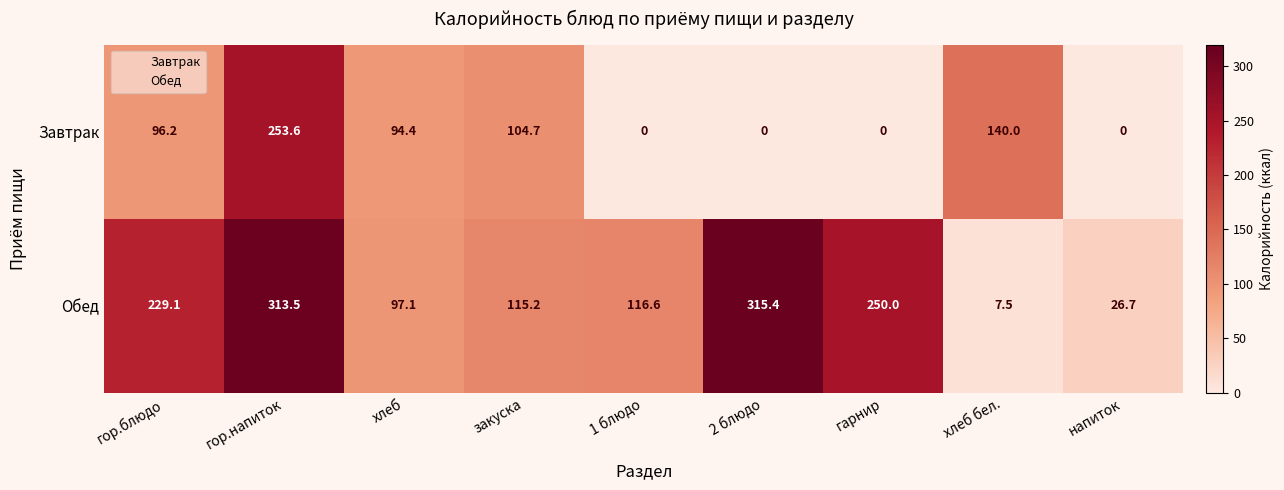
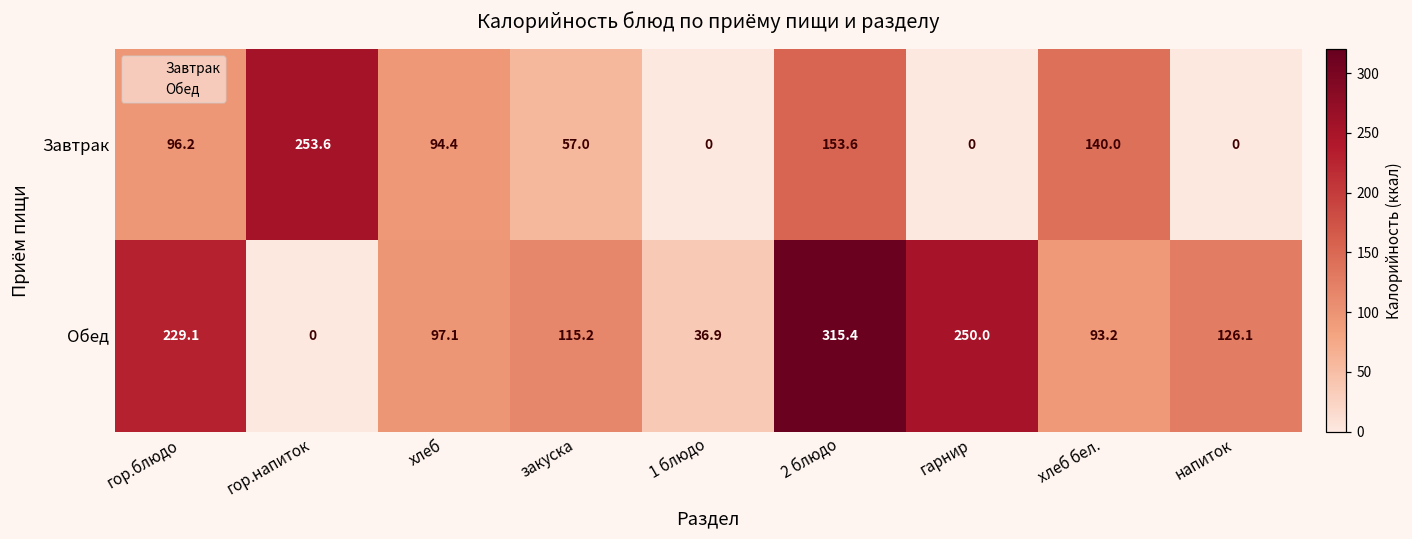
  {
    "Завтрак": {
      "гор.блюдо": 96.2,
      "гор.напиток": 253.6,
      "хлеб": 94.4,
-     "закуска": 104.7,
+     "закуска": 57.0,
      "1 блюдо": 0,
-     "2 блюдо": 0,
+     "2 блюдо": 153.6,
      "гарнир": 0,
      "хлеб бел.": 140.0,
      "напиток": 0
    },
    "Обед": {
      "гор.блюдо": 229.1,
-     "гор.напиток": 313.5,
+     "гор.напиток": 0,
      "хлеб": 97.1,
      "закуска": 115.2,
-     "1 блюдо": 116.6,
+     "1 блюдо": 36.9,
      "2 блюдо": 315.4,
      "гарнир": 250.0,
-     "хлеб бел.": 7.5,
-     "напиток": 26.7
+     "хлеб бел.": 93.2,
+     "напиток": 126.1
    }
  }
